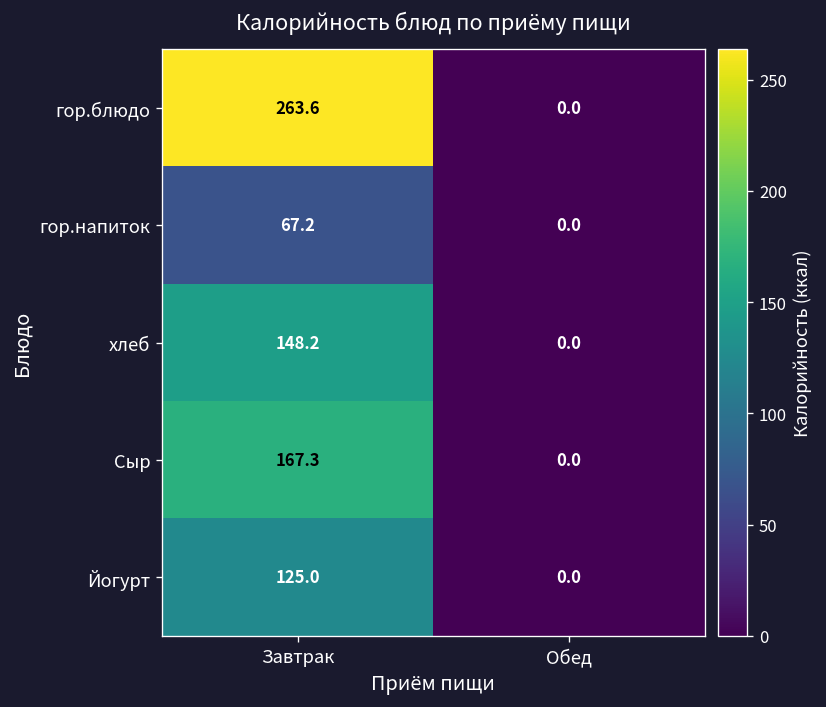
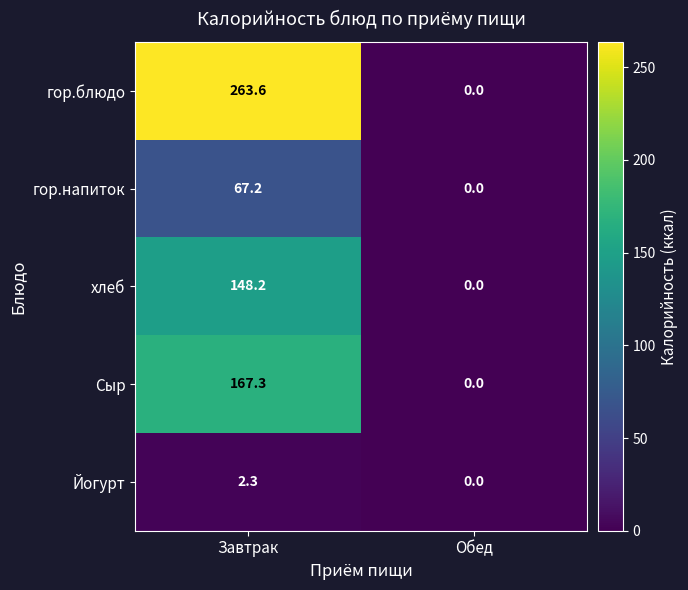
  {
    "гор.блюдо": {
      "Завтрак": 263.6,
      "Обед": 0.0
    },
    "гор.напиток": {
      "Завтрак": 67.2,
      "Обед": 0.0
    },
    "хлеб": {
      "Завтрак": 148.2,
      "Обед": 0.0
    },
    "Сыр": {
      "Завтрак": 167.3,
      "Обед": 0.0
    },
    "Йогурт": {
-     "Завтрак": 125.0,
+     "Завтрак": 2.3,
      "Обед": 0.0
    }
  }
